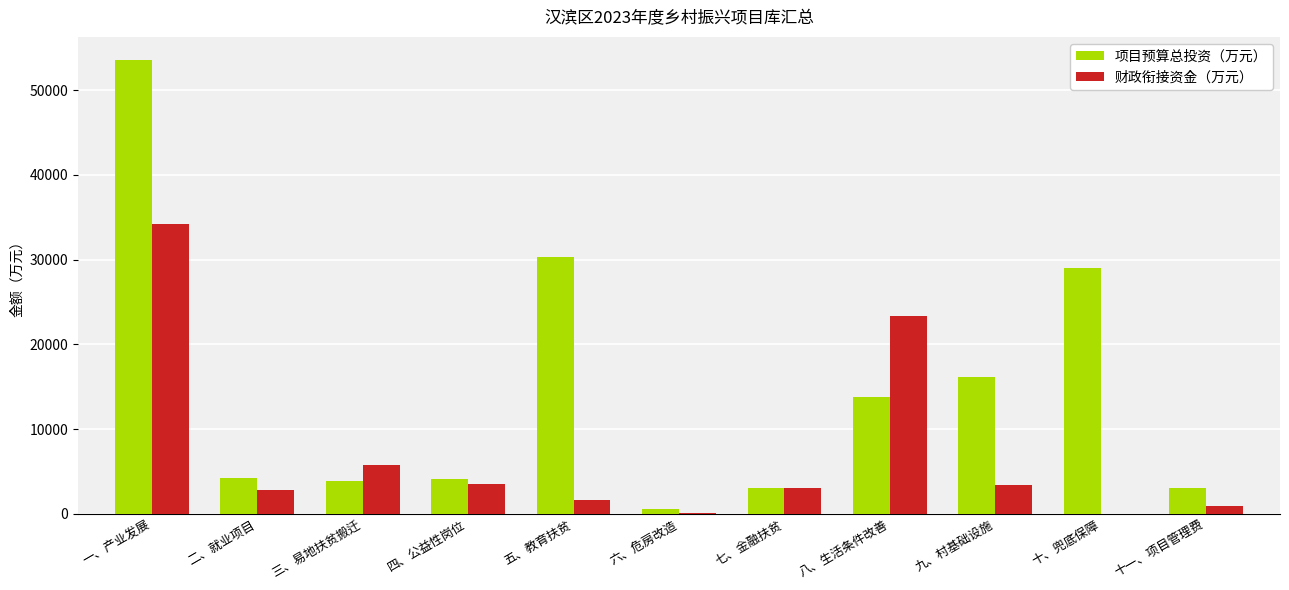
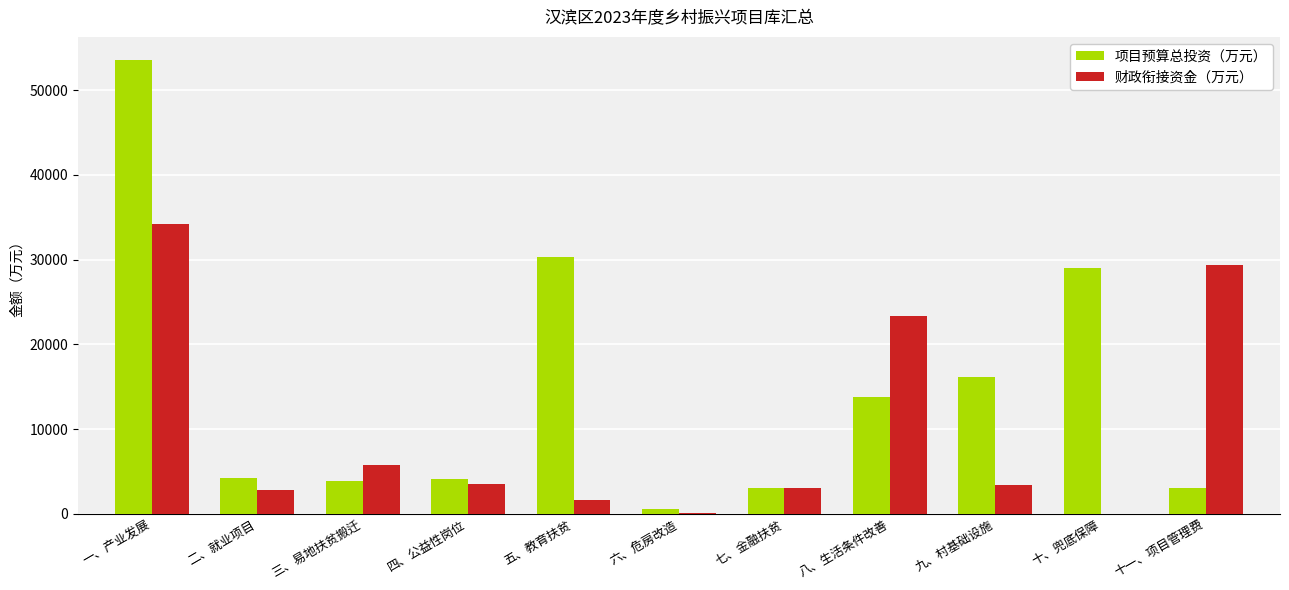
  {
    "项目预算总投资（万元）": {
      "一、产业发展": 54000,
      "二、就业项目": 4000,
      "三、易地扶贫搬迁": 4000,
      "四、公益性岗位": 4000,
      "五、教育扶贫": 30000,
      "六、危房改造": 1000,
      "七、金融扶贫": 3000,
      "八、生活条件改善": 14000,
      "九、村基础设施": 16000,
      "十、兜底保障": 29000,
      "十一、项目管理费": 3000
    },
    "财政衔接资金（万元）": {
      "一、产业发展": 34000,
      "二、就业项目": 3000,
      "三、易地扶贫搬迁": 6000,
      "四、公益性岗位": 4000,
      "五、教育扶贫": 2000,
      "七、金融扶贫": 3000,
      "八、生活条件改善": 23000,
      "九、村基础设施": 3000,
      "十、兜底保障": 0,
-     "十一、项目管理费": 1000
+     "十一、项目管理费": 29000
    }
  }
